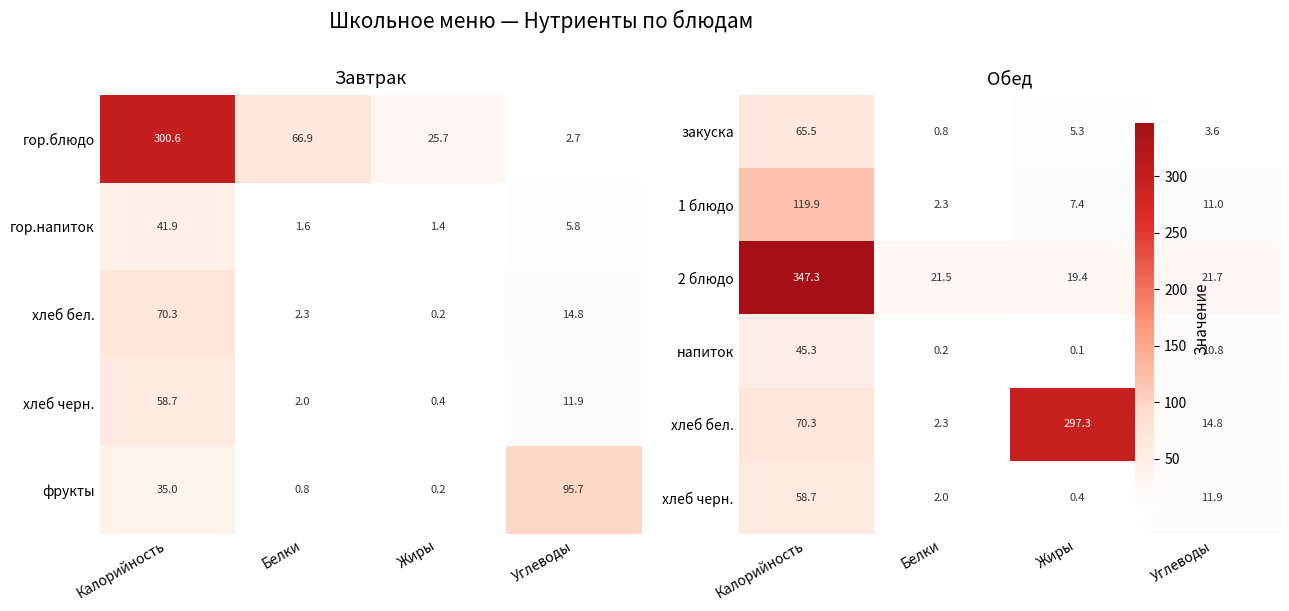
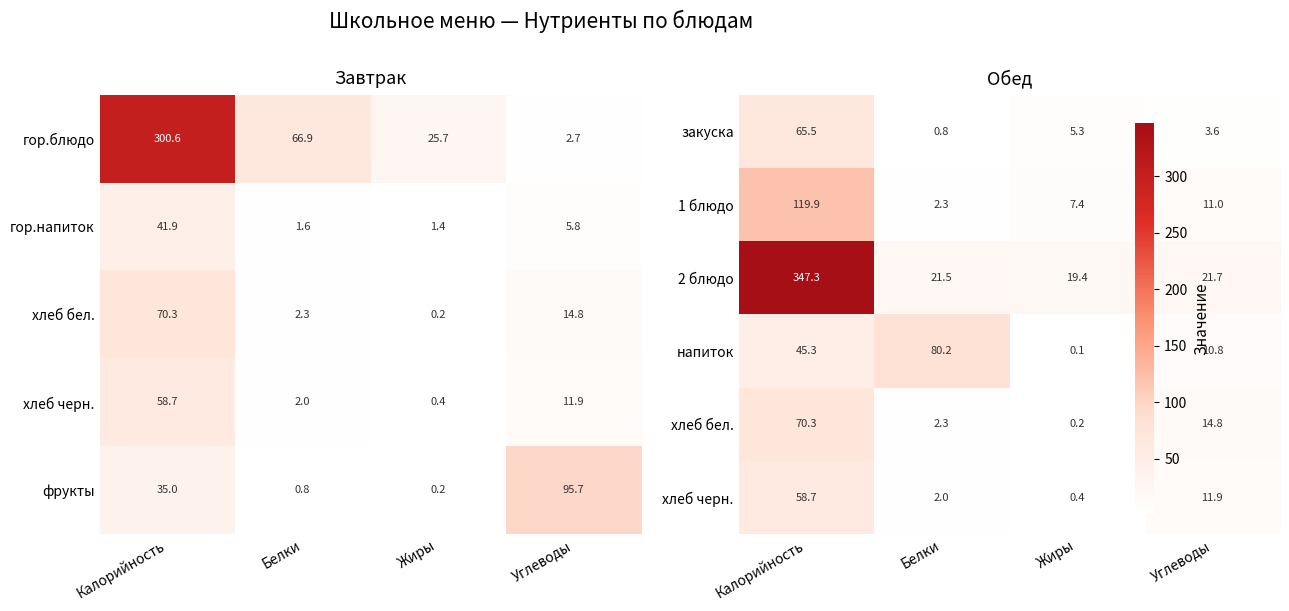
  {
    "Завтрак": {
      "гор.блюдо": {
        "Калорийность": 300.6,
        "Белки": 66.9,
        "Жиры": 25.7,
        "Углеводы": 2.7
      },
      "гор.напиток": {
        "Калорийность": 41.9,
        "Белки": 1.6,
        "Жиры": 1.4,
        "Углеводы": 5.8
      },
      "хлеб бел.": {
        "Калорийность": 70.3,
        "Белки": 2.3,
        "Жиры": 0.2,
        "Углеводы": 14.8
      },
      "хлеб черн.": {
        "Калорийность": 58.7,
        "Белки": 2.0,
        "Жиры": 0.4,
        "Углеводы": 11.9
      },
      "фрукты": {
        "Калорийность": 35.0,
        "Белки": 0.8,
        "Жиры": 0.2,
        "Углеводы": 95.7
      }
    },
    "Обед": {
      "закуска": {
        "Калорийность": 65.5,
        "Белки": 0.8,
        "Жиры": 5.3,
        "Углеводы": 3.6
      },
      "1 блюдо": {
        "Калорийность": 119.9,
        "Белки": 2.3,
        "Жиры": 7.4,
        "Углеводы": 11.0
      },
      "2 блюдо": {
        "Калорийность": 347.3,
        "Белки": 21.5,
        "Жиры": 19.4,
        "Углеводы": 21.7
      },
      "напиток": {
        "Калорийность": 45.3,
-       "Белки": 0.2,
+       "Белки": 80.2,
        "Жиры": 0.1,
        "Углеводы": 10.8
      },
      "хлеб бел.": {
        "Калорийность": 70.3,
        "Белки": 2.3,
-       "Жиры": 297.3,
+       "Жиры": 0.2,
        "Углеводы": 14.8
      },
      "хлеб черн.": {
        "Калорийность": 58.7,
        "Белки": 2.0,
        "Жиры": 0.4,
        "Углеводы": 11.9
      }
    }
  }
